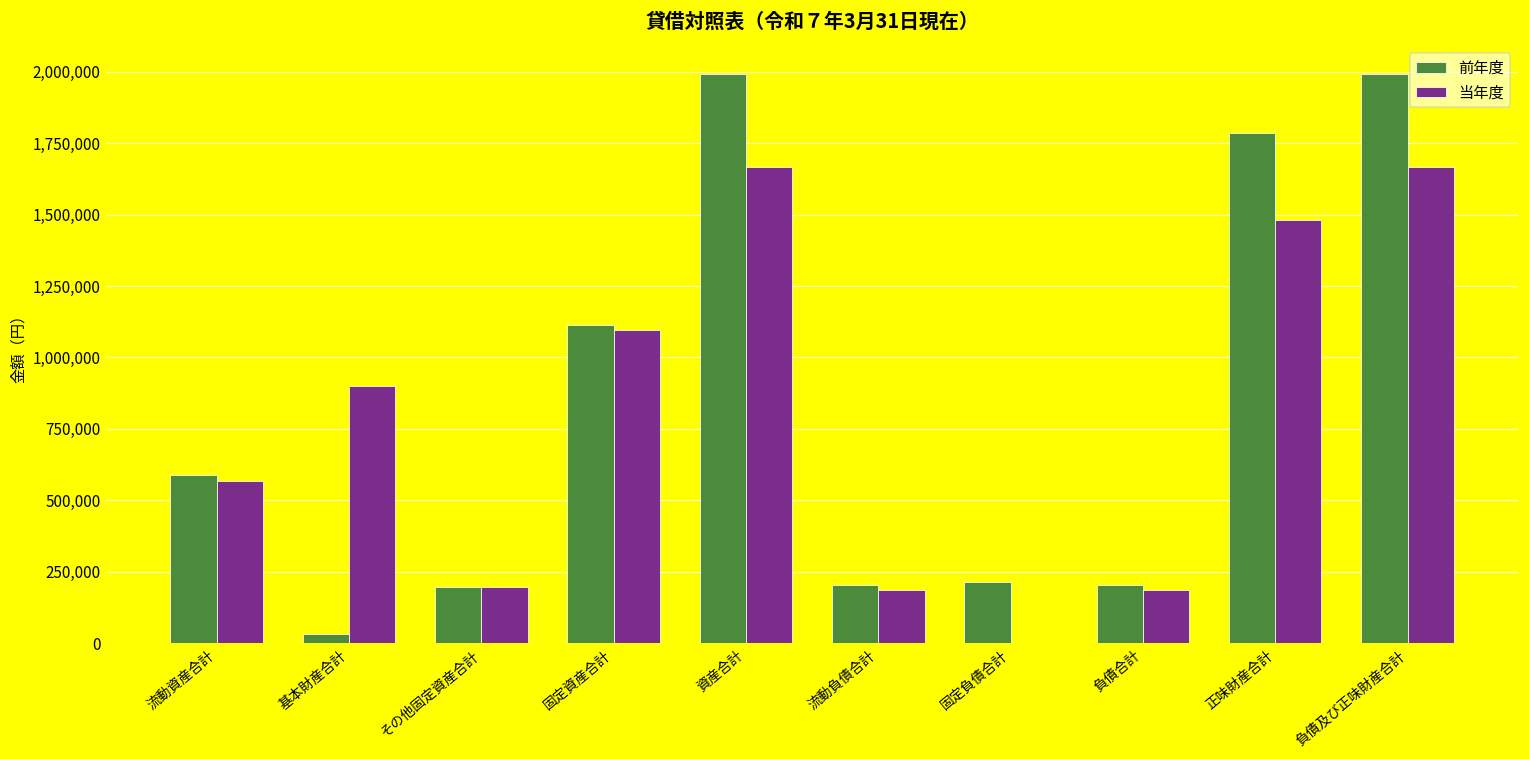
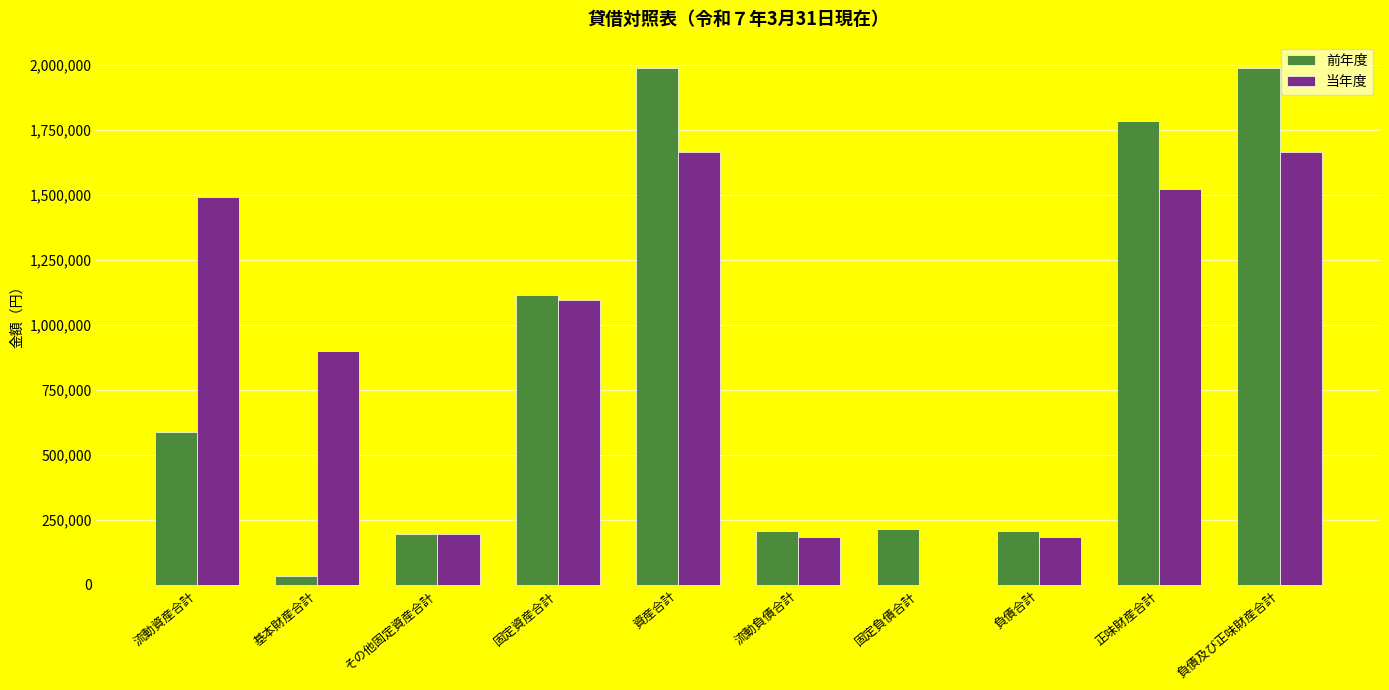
  {
    "前年度": {
      "流動資産合計": "590,000",
      "基本財産合計": "30,000",
      "その他固定資産合計": "200,000",
      "固定資産合計": "1,110,000",
      "資産合計": "1,990,000",
      "流動負債合計": "210,000",
      "固定負債合計": "210,000",
      "負債合計": "210,000",
      "正味財産合計": "1,790,000",
      "負債及び正味財産合計": "1,990,000"
    },
    "当年度": {
-     "流動資産合計": "570,000",
+     "流動資産合計": "1,490,000",
      "基本財産合計": "900,000",
      "その他固定資産合計": "200,000",
      "固定資産合計": "1,100,000",
      "資産合計": "1,670,000",
      "流動負債合計": "190,000",
      "固定負債合計": "0",
      "負債合計": "190,000",
-     "正味財産合計": "1,480,000",
+     "正味財産合計": "1,520,000",
      "負債及び正味財産合計": "1,670,000"
    }
  }
